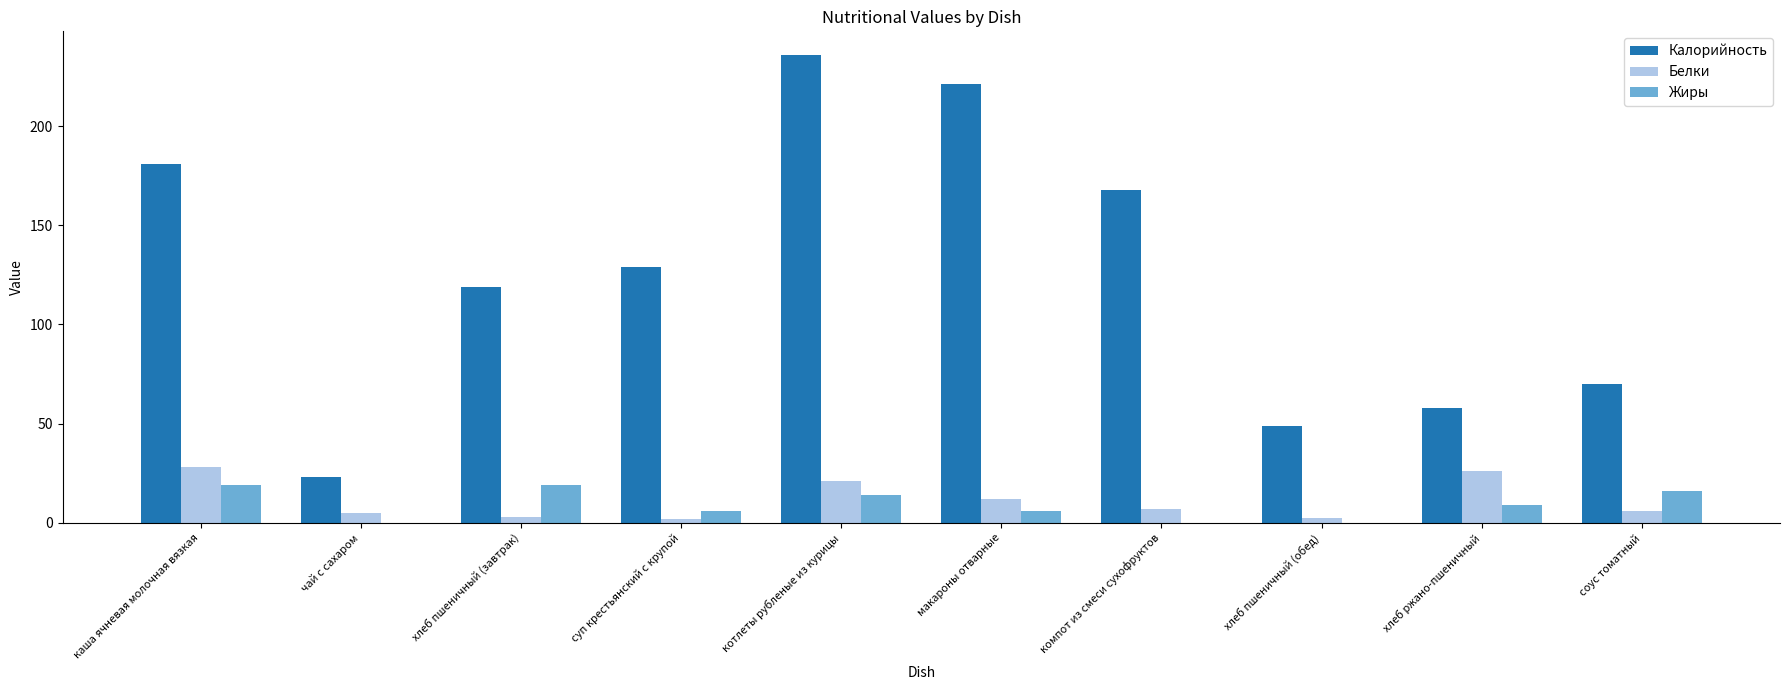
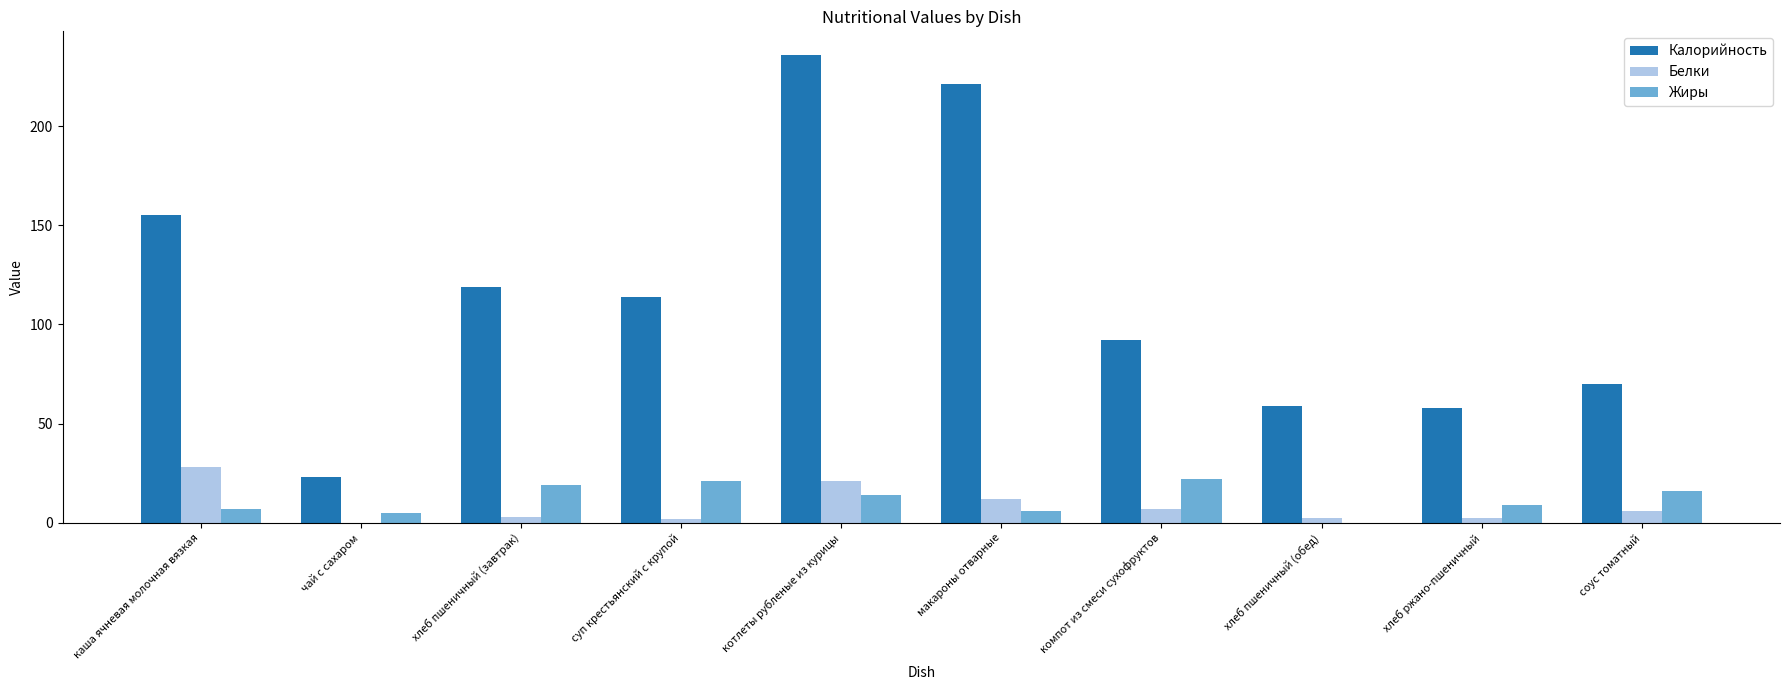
  {
    "Калорийность": {
-     "каша ячневая молочная вязкая": 181,
+     "каша ячневая молочная вязкая": 155,
      "чай с сахаром": 23,
      "хлеб пшеничный (завтрак)": 119,
-     "суп крестьянский с крупой": 129,
+     "суп крестьянский с крупой": 114,
      "котлеты рубленые из курицы": 236,
      "макароны отварные": 221,
-     "компот из смеси сухофруктов": 168,
-     "хлеб пшеничный (обед)": 49,
+     "компот из смеси сухофруктов": 92,
+     "хлеб пшеничный (обед)": 59,
      "хлеб ржано-пшеничный": 58,
      "соус томатный": 70
    },
    "Белки": {
      "каша ячневая молочная вязкая": 28,
-     "чай с сахаром": 5,
+     "чай с сахаром": 0,
      "хлеб пшеничный (завтрак)": 3,
      "суп крестьянский с крупой": 2,
      "котлеты рубленые из курицы": 21,
      "макароны отварные": 12,
      "компот из смеси сухофруктов": 7,
      "хлеб пшеничный (обед)": 3,
-     "хлеб ржано-пшеничный": 26,
+     "хлеб ржано-пшеничный": 2,
      "соус томатный": 6
    },
    "Жиры": {
-     "каша ячневая молочная вязкая": 19,
-     "чай с сахаром": 0,
+     "каша ячневая молочная вязкая": 7,
+     "чай с сахаром": 5,
      "хлеб пшеничный (завтрак)": 19,
-     "суп крестьянский с крупой": 6,
+     "суп крестьянский с крупой": 21,
      "котлеты рубленые из курицы": 14,
      "макароны отварные": 6,
-     "компот из смеси сухофруктов": 0,
+     "компот из смеси сухофруктов": 22,
      "хлеб пшеничный (обед)": 0,
      "хлеб ржано-пшеничный": 9,
      "соус томатный": 16
    }
  }
